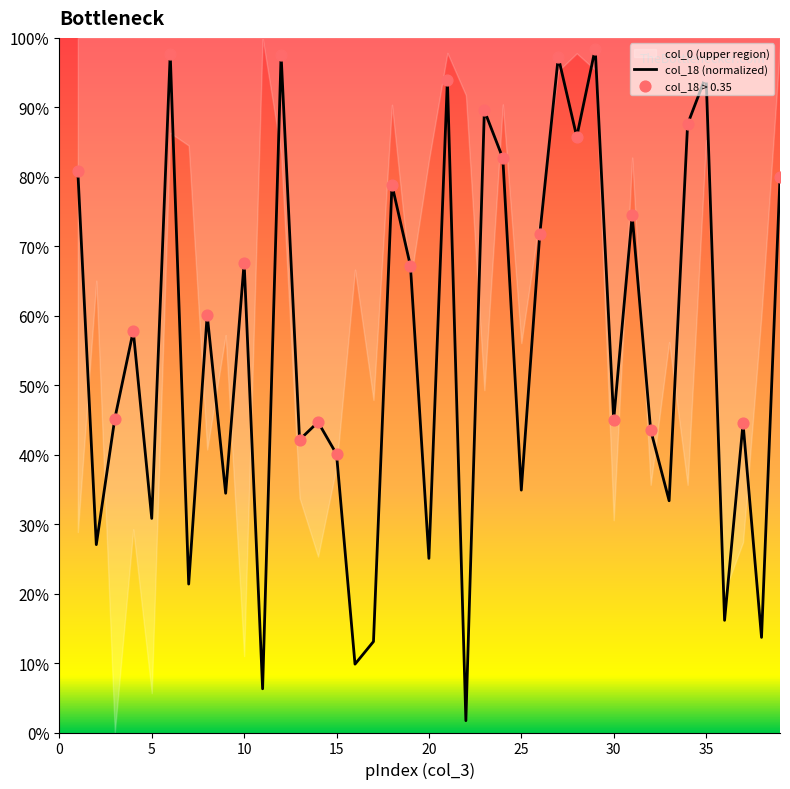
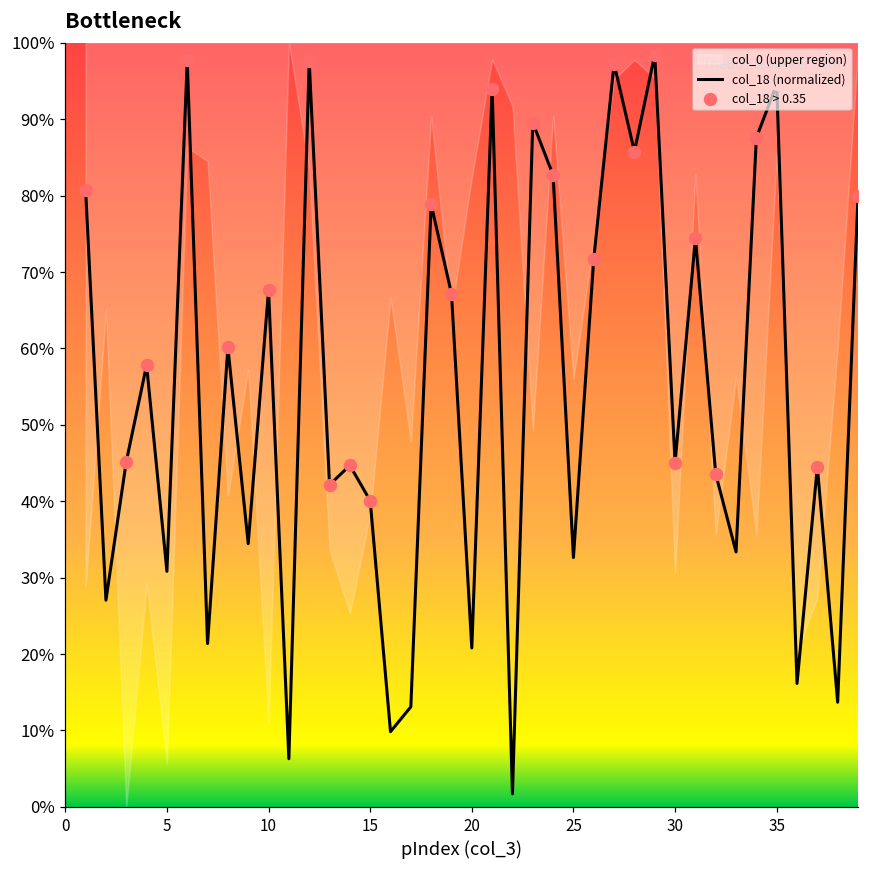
  {
    "col_18 (normalized)": {
      "5": "31%",
-     "20": "25%",
-     "25": "35%"
+     "20": "21%",
+     "25": "33%"
    }
  }
